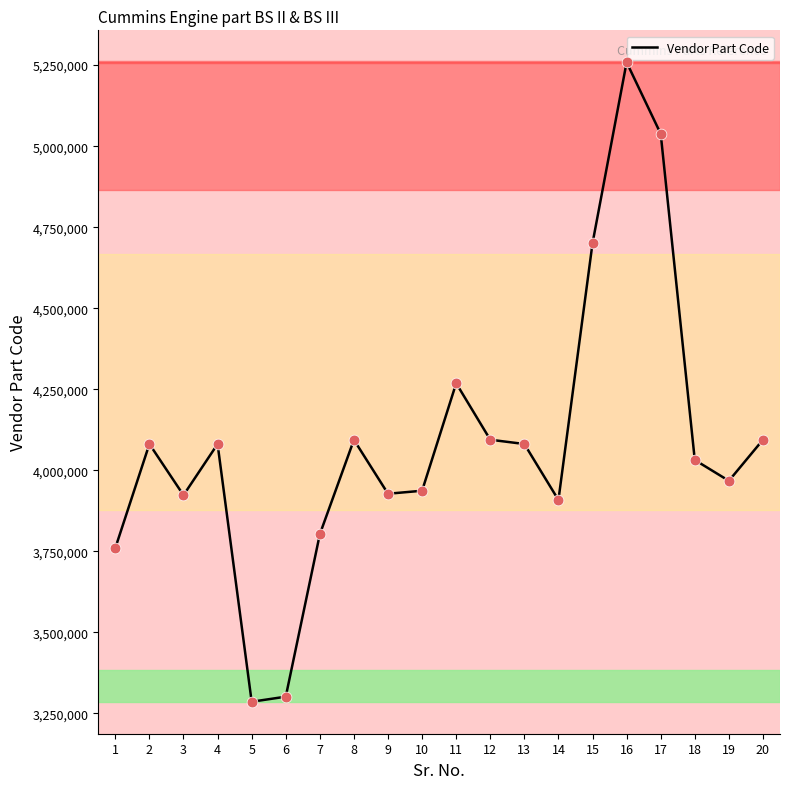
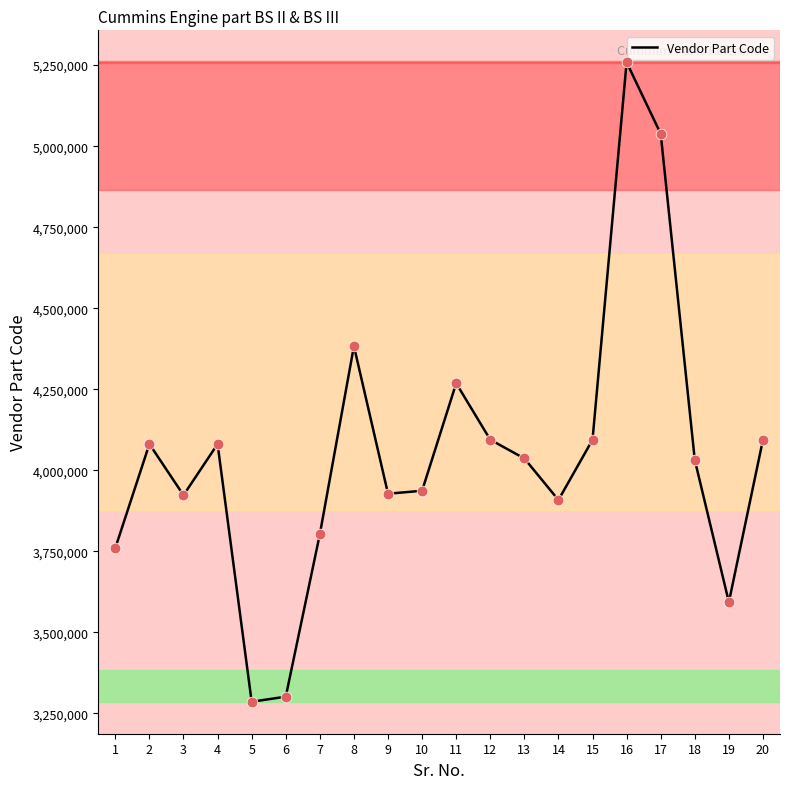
  {
    "1": "3,760,000",
    "2": "4,080,000",
    "3": "3,920,000",
    "4": "4,080,000",
    "7": "3,800,000",
-   "8": "4,090,000",
+   "8": "4,380,000",
    "9": "3,930,000",
    "10": "3,940,000",
    "11": "4,270,000",
    "12": "4,090,000",
-   "13": "4,080,000",
+   "13": "4,040,000",
    "14": "3,910,000",
-   "15": "4,700,000",
+   "15": "4,090,000",
    "18": "4,030,000",
-   "19": "3,970,000",
+   "19": "3,590,000",
    "20": "4,090,000"
  }
